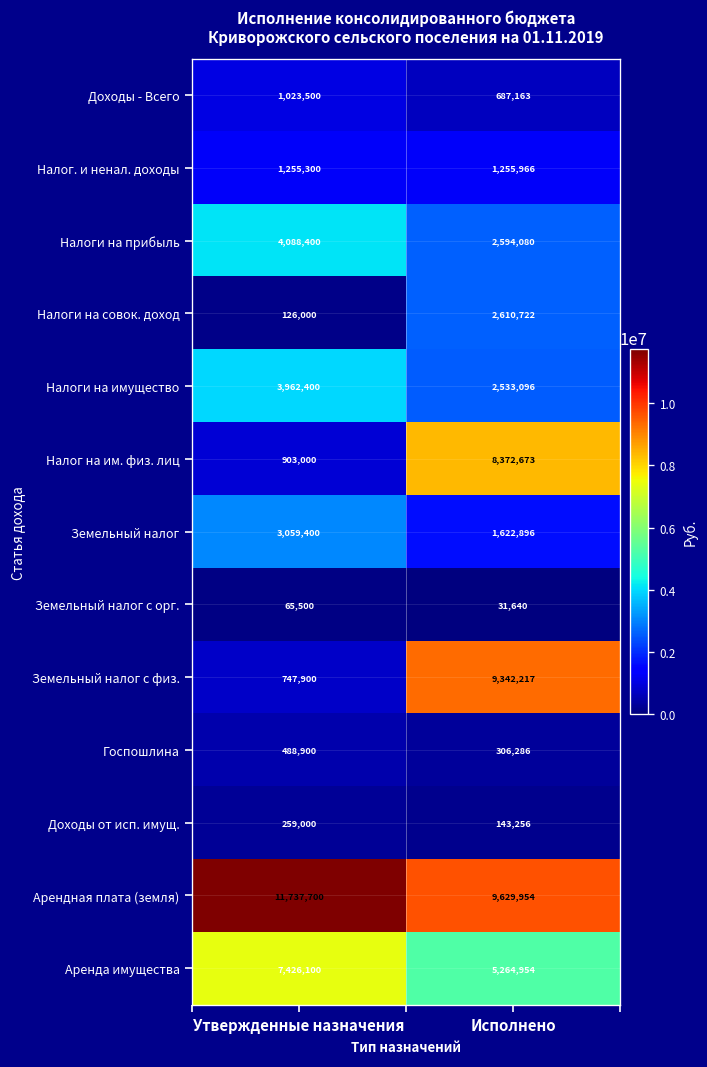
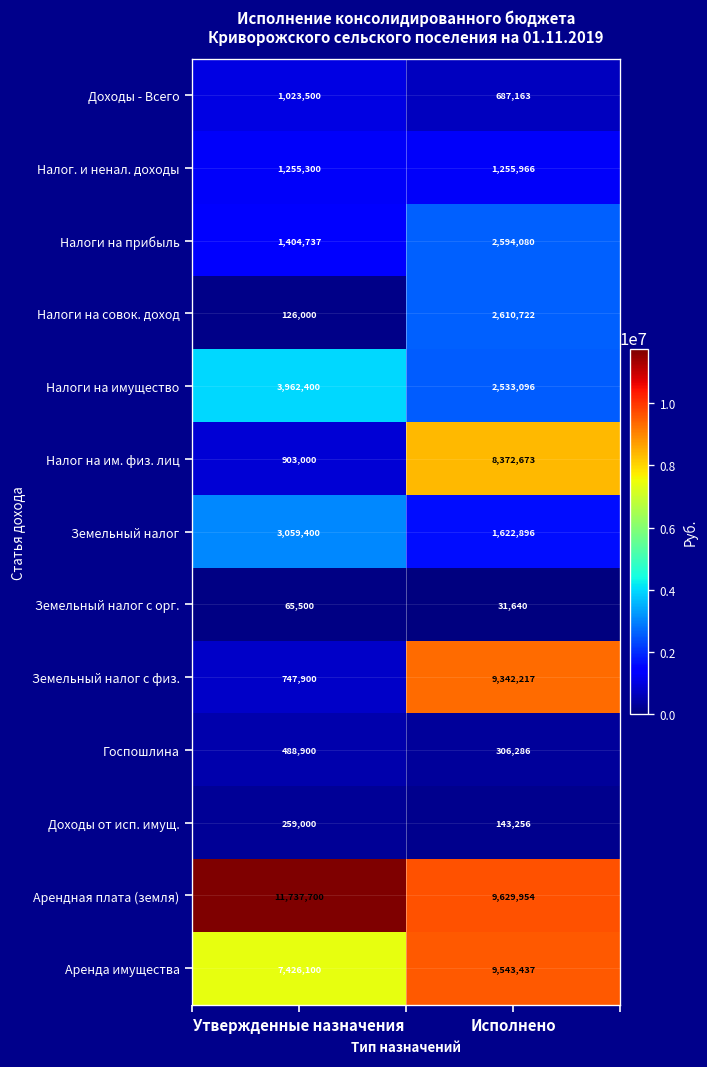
  {
    "Доходы - Всего": {
      "Утвержденные назначения": "1,023,500",
      "Исполнено": "687,163"
    },
    "Налог. и ненал. доходы": {
      "Утвержденные назначения": "1,255,300",
      "Исполнено": "1,255,966"
    },
    "Налоги на прибыль": {
-     "Утвержденные назначения": "4,088,400",
+     "Утвержденные назначения": "1,404,737",
      "Исполнено": "2,594,080"
    },
    "Налоги на совок. доход": {
      "Утвержденные назначения": "126,000",
      "Исполнено": "2,610,722"
    },
    "Налоги на имущество": {
      "Утвержденные назначения": "3,962,400",
      "Исполнено": "2,533,096"
    },
    "Налог на им. физ. лиц": {
      "Утвержденные назначения": "903,000",
      "Исполнено": "8,372,673"
    },
    "Земельный налог": {
      "Утвержденные назначения": "3,059,400",
      "Исполнено": "1,622,896"
    },
    "Земельный налог с орг.": {
      "Утвержденные назначения": "65,500",
      "Исполнено": "31,640"
    },
    "Земельный налог с физ.": {
      "Утвержденные назначения": "747,900",
      "Исполнено": "9,342,217"
    },
    "Госпошлина": {
      "Утвержденные назначения": "488,900",
      "Исполнено": "306,286"
    },
    "Доходы от исп. имущ.": {
      "Утвержденные назначения": "259,000",
      "Исполнено": "143,256"
    },
    "Арендная плата (земля)": {
      "Утвержденные назначения": "11,737,700",
      "Исполнено": "9,629,954"
    },
    "Аренда имущества": {
      "Утвержденные назначения": "7,426,100",
-     "Исполнено": "5,264,954"
+     "Исполнено": "9,543,437"
    }
  }
